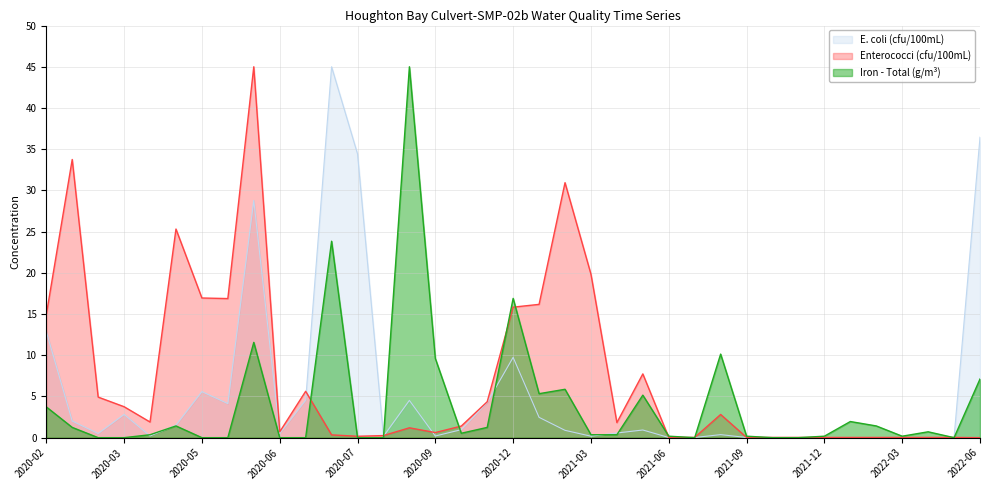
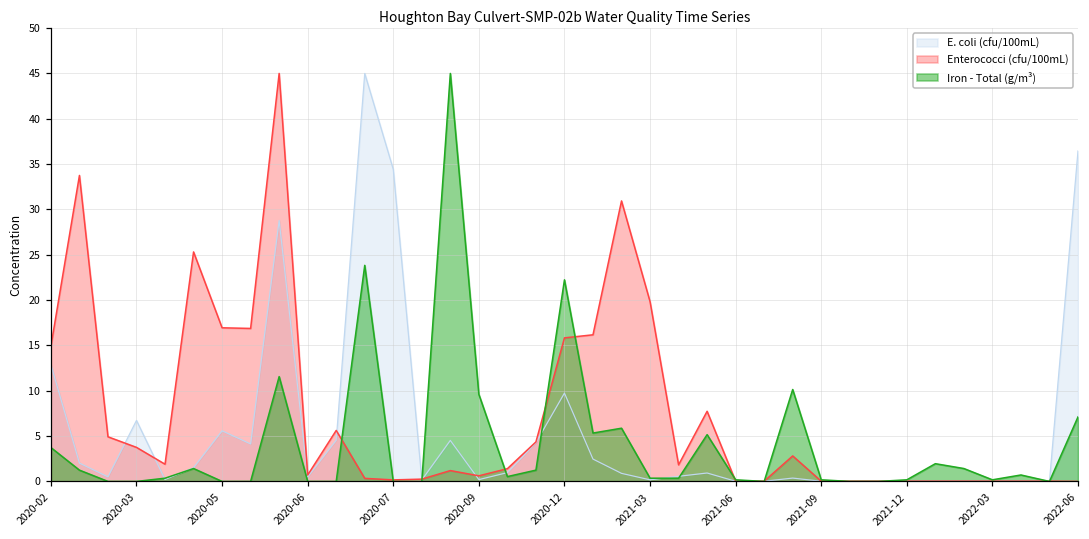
  {
    "E. coli (cfu/100mL)": {
      "2020-02": 13,
-     "2020-03": 3,
+     "2020-03": 7,
      "2020-05": 6,
      "2020-07": 34,
      "2020-09": 0,
      "2020-12": 10,
      "2022-06": 36
    },
    "Enterococci (cfu/100mL)": {
      "2020-02": 15,
      "2020-03": 4,
      "2020-05": 17,
      "2020-09": 1,
      "2020-12": 16,
      "2021-03": 20,
      "2022-06": 0
    },
    "Iron - Total (g/m³)": {
      "2020-02": 4,
      "2020-03": 0,
      "2020-05": 0,
      "2020-06": 0,
      "2020-09": 10,
-     "2020-12": 17,
+     "2020-12": 22,
      "2022-06": 7
    }
  }
